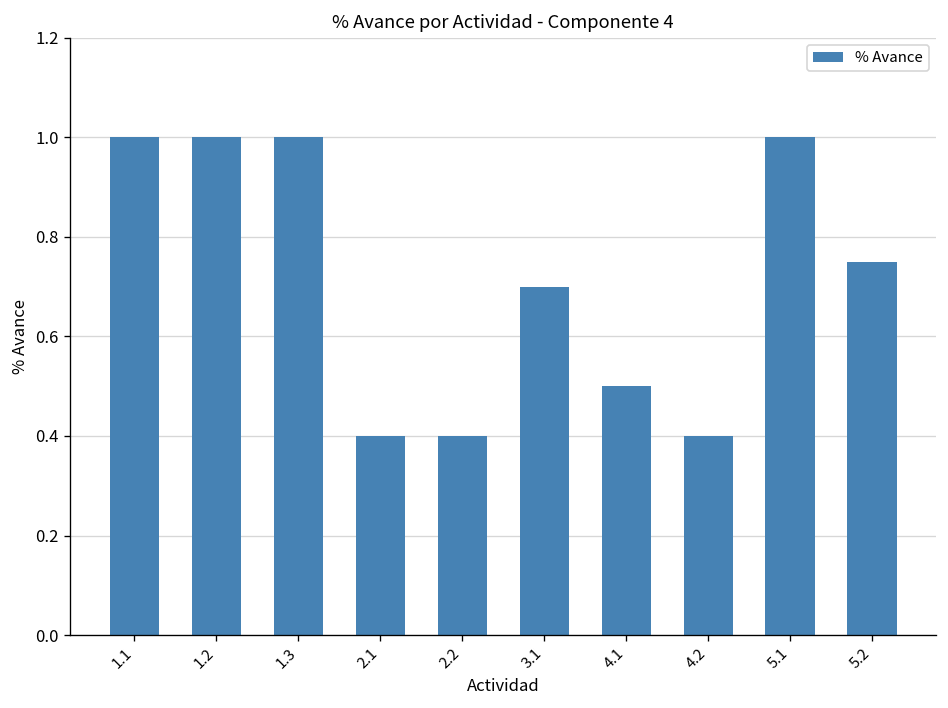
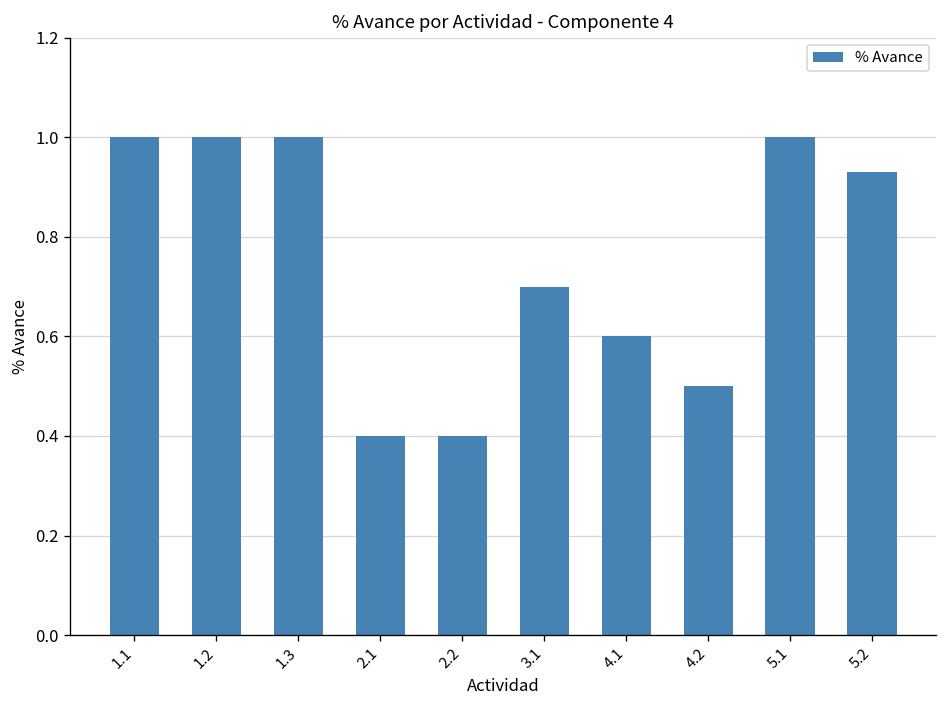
  {
    "1.1": 1.00,
    "1.2": 1.00,
    "1.3": 1.00,
    "2.1": 0.40,
    "2.2": 0.40,
    "3.1": 0.70,
-   "4.1": 0.5,
-   "4.2": 0.4,
+   "4.1": 0.6,
+   "4.2": 0.5,
    "5.1": 1.00,
-   "5.2": 0.75
+   "5.2": 0.93
  }
